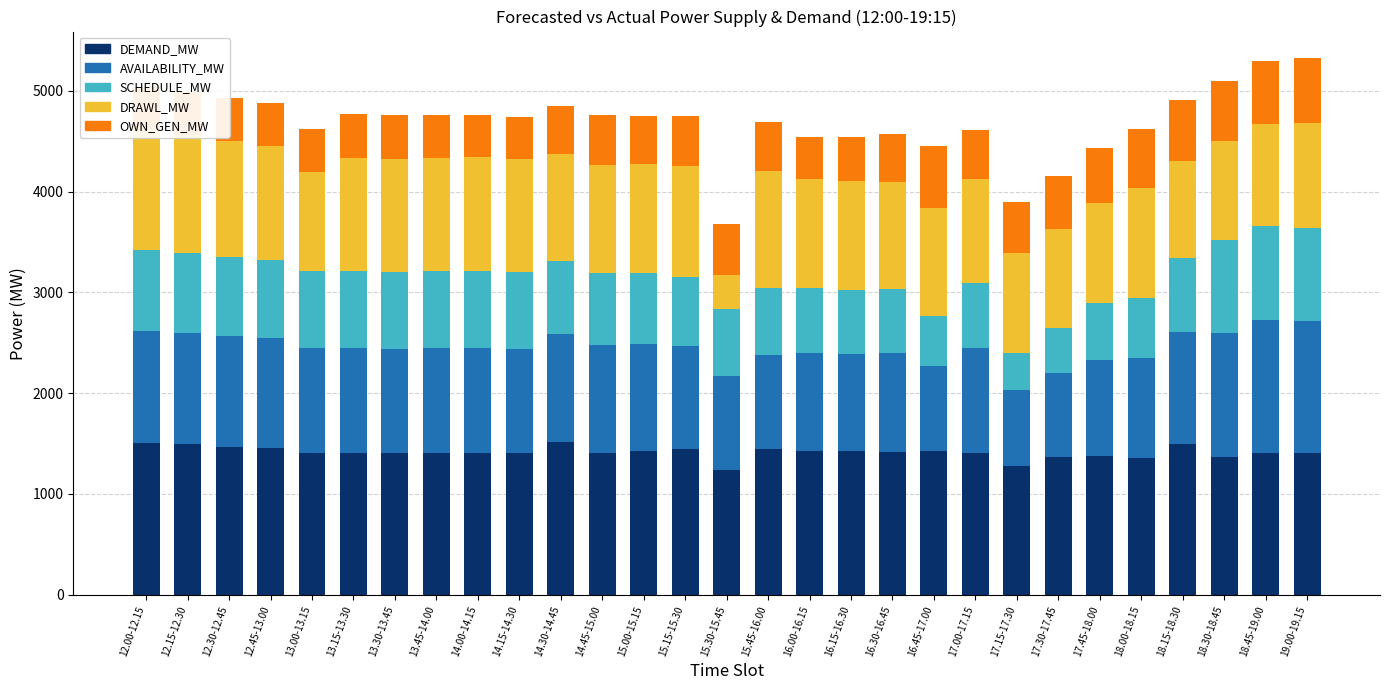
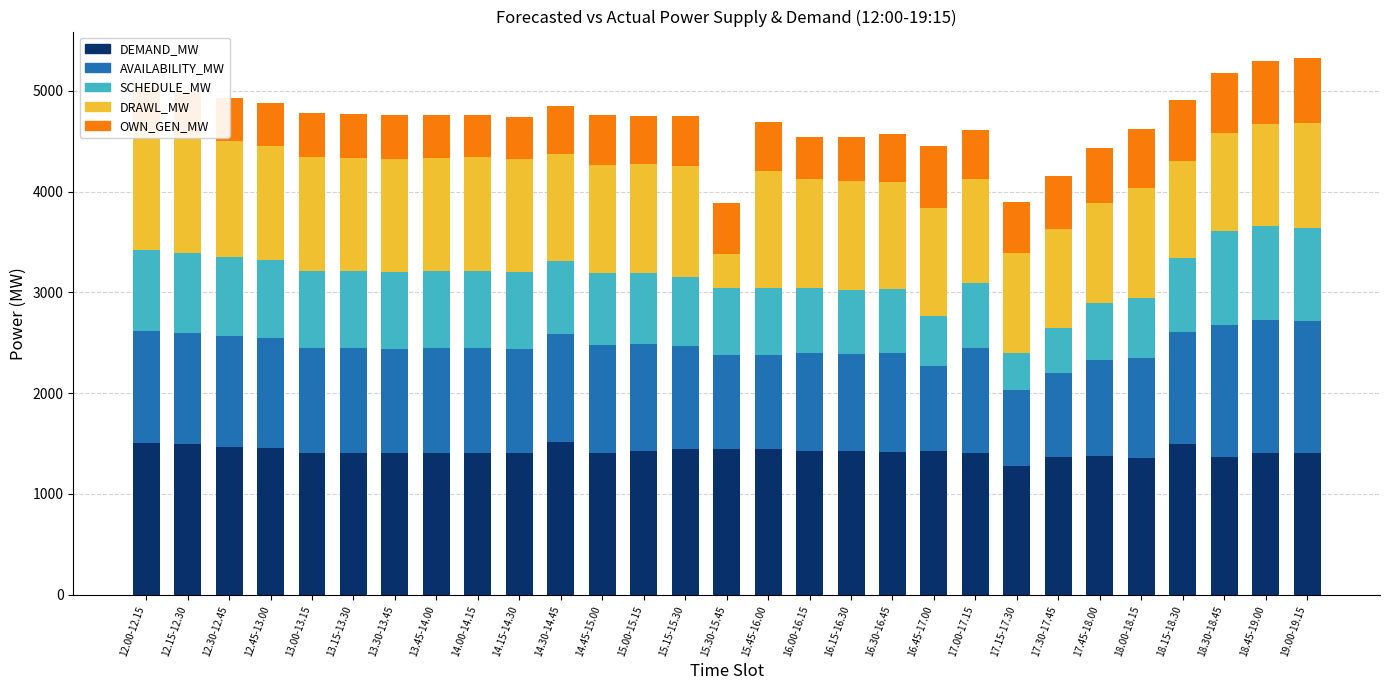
  {
    "DEMAND_MW": {
      "12.00-12.15": 1500,
      "12.15-12.30": 1490,
      "12.30-12.45": 1470,
      "12.45-13.00": 1450,
      "13.00-13.15": 1410,
      "13.15-13.30": 1400,
      "13.30-13.45": 1400,
      "13.45-14.00": 1410,
      "14.00-14.15": 1410,
      "14.15-14.30": 1400,
      "14.30-14.45": 1520,
      "14.45-15.00": 1410,
      "15.00-15.15": 1430,
      "15.15-15.30": 1450,
-     "15.30-15.45": 1230,
+     "15.30-15.45": 1440,
      "15.45-16.00": 1440,
      "16.00-16.15": 1420,
      "16.15-16.30": 1420,
      "16.30-16.45": 1420,
      "16.45-17.00": 1420,
      "17.00-17.15": 1410,
      "17.15-17.30": 1280,
      "17.30-17.45": 1360,
      "17.45-18.00": 1380,
      "18.00-18.15": 1360,
      "18.15-18.30": 1490,
      "18.30-18.45": 1370,
      "18.45-19.00": 1410,
      "19.00-19.15": 1410
    },
    "AVAILABILITY_MW": {
      "12.00-12.15": 1120,
      "12.15-12.30": 1110,
      "12.30-12.45": 1100,
      "12.45-13.00": 1090,
      "13.00-13.15": 1040,
      "13.15-13.30": 1040,
      "13.30-13.45": 1040,
      "13.45-14.00": 1040,
      "14.00-14.15": 1040,
      "14.15-14.30": 1040,
      "14.30-14.45": 1070,
      "14.45-15.00": 1070,
      "15.00-15.15": 1060,
      "15.15-15.30": 1030,
      "15.30-15.45": 940,
      "15.45-16.00": 940,
      "16.00-16.15": 980,
      "16.15-16.30": 970,
      "16.30-16.45": 980,
      "16.45-17.00": 850,
      "17.00-17.15": 1040,
      "17.15-17.30": 750,
      "17.30-17.45": 830,
      "17.45-18.00": 950,
      "18.00-18.15": 990,
      "18.15-18.30": 1120,
-     "18.30-18.45": 1230,
+     "18.30-18.45": 1310,
      "18.45-19.00": 1320,
      "19.00-19.15": 1300
    },
    "SCHEDULE_MW": {
      "12.00-12.15": 800,
      "12.15-12.30": 790,
      "12.30-12.45": 780,
      "12.45-13.00": 770,
      "13.00-13.15": 760,
      "13.15-13.30": 760,
      "13.30-13.45": 760,
      "13.45-14.00": 760,
      "14.00-14.15": 760,
      "14.15-14.30": 760,
      "14.30-14.45": 720,
      "14.45-15.00": 720,
      "15.00-15.15": 710,
      "15.15-15.30": 680,
      "15.30-15.45": 660,
      "15.45-16.00": 660,
      "16.00-16.15": 640,
      "16.15-16.30": 630,
      "16.30-16.45": 630,
      "16.45-17.00": 490,
      "17.00-17.15": 650,
      "17.15-17.30": 370,
      "17.30-17.45": 450,
      "17.45-18.00": 570,
      "18.00-18.15": 600,
      "18.15-18.30": 730,
      "18.30-18.45": 930,
      "18.45-19.00": 930,
      "19.00-19.15": 930
    },
    "DRAWL_MW": {
      "12.30-12.45": 1150,
      "12.45-13.00": 1140,
-     "13.00-13.15": 980,
+     "13.00-13.15": 1130,
      "13.15-13.30": 1130,
      "13.30-13.45": 1130,
      "13.45-14.00": 1130,
      "14.00-14.15": 1130,
      "14.15-14.30": 1130,
      "14.30-14.45": 1070,
      "14.45-15.00": 1060,
      "15.00-15.15": 1080,
      "15.15-15.30": 1100,
      "15.30-15.45": 330,
      "15.45-16.00": 1170,
      "16.00-16.15": 1090,
      "16.15-16.30": 1090,
      "16.30-16.45": 1070,
      "16.45-17.00": 1070,
      "17.00-17.15": 1030,
      "17.15-17.30": 990,
      "17.30-17.45": 980,
      "17.45-18.00": 990,
      "18.00-18.15": 1090,
      "18.15-18.30": 960,
      "18.30-18.45": 980,
      "18.45-19.00": 1020,
      "19.00-19.15": 1030
    },
    "OWN_GEN_MW": {
      "12.45-13.00": 420,
      "13.00-13.15": 430,
      "13.15-13.30": 430,
      "13.30-13.45": 430,
      "13.45-14.00": 420,
      "14.00-14.15": 410,
      "14.15-14.30": 410,
      "14.30-14.45": 480,
      "14.45-15.00": 500,
      "15.00-15.15": 480,
      "15.15-15.30": 500,
      "15.30-15.45": 510,
      "15.45-16.00": 480,
      "16.00-16.15": 420,
      "16.15-16.30": 440,
      "16.30-16.45": 470,
      "16.45-17.00": 620,
      "17.00-17.15": 490,
      "17.15-17.30": 500,
      "17.30-17.45": 520,
      "17.45-18.00": 550,
      "18.00-18.15": 590,
      "18.15-18.30": 610,
      "18.30-18.45": 600,
      "18.45-19.00": 620,
      "19.00-19.15": 650
    }
  }
